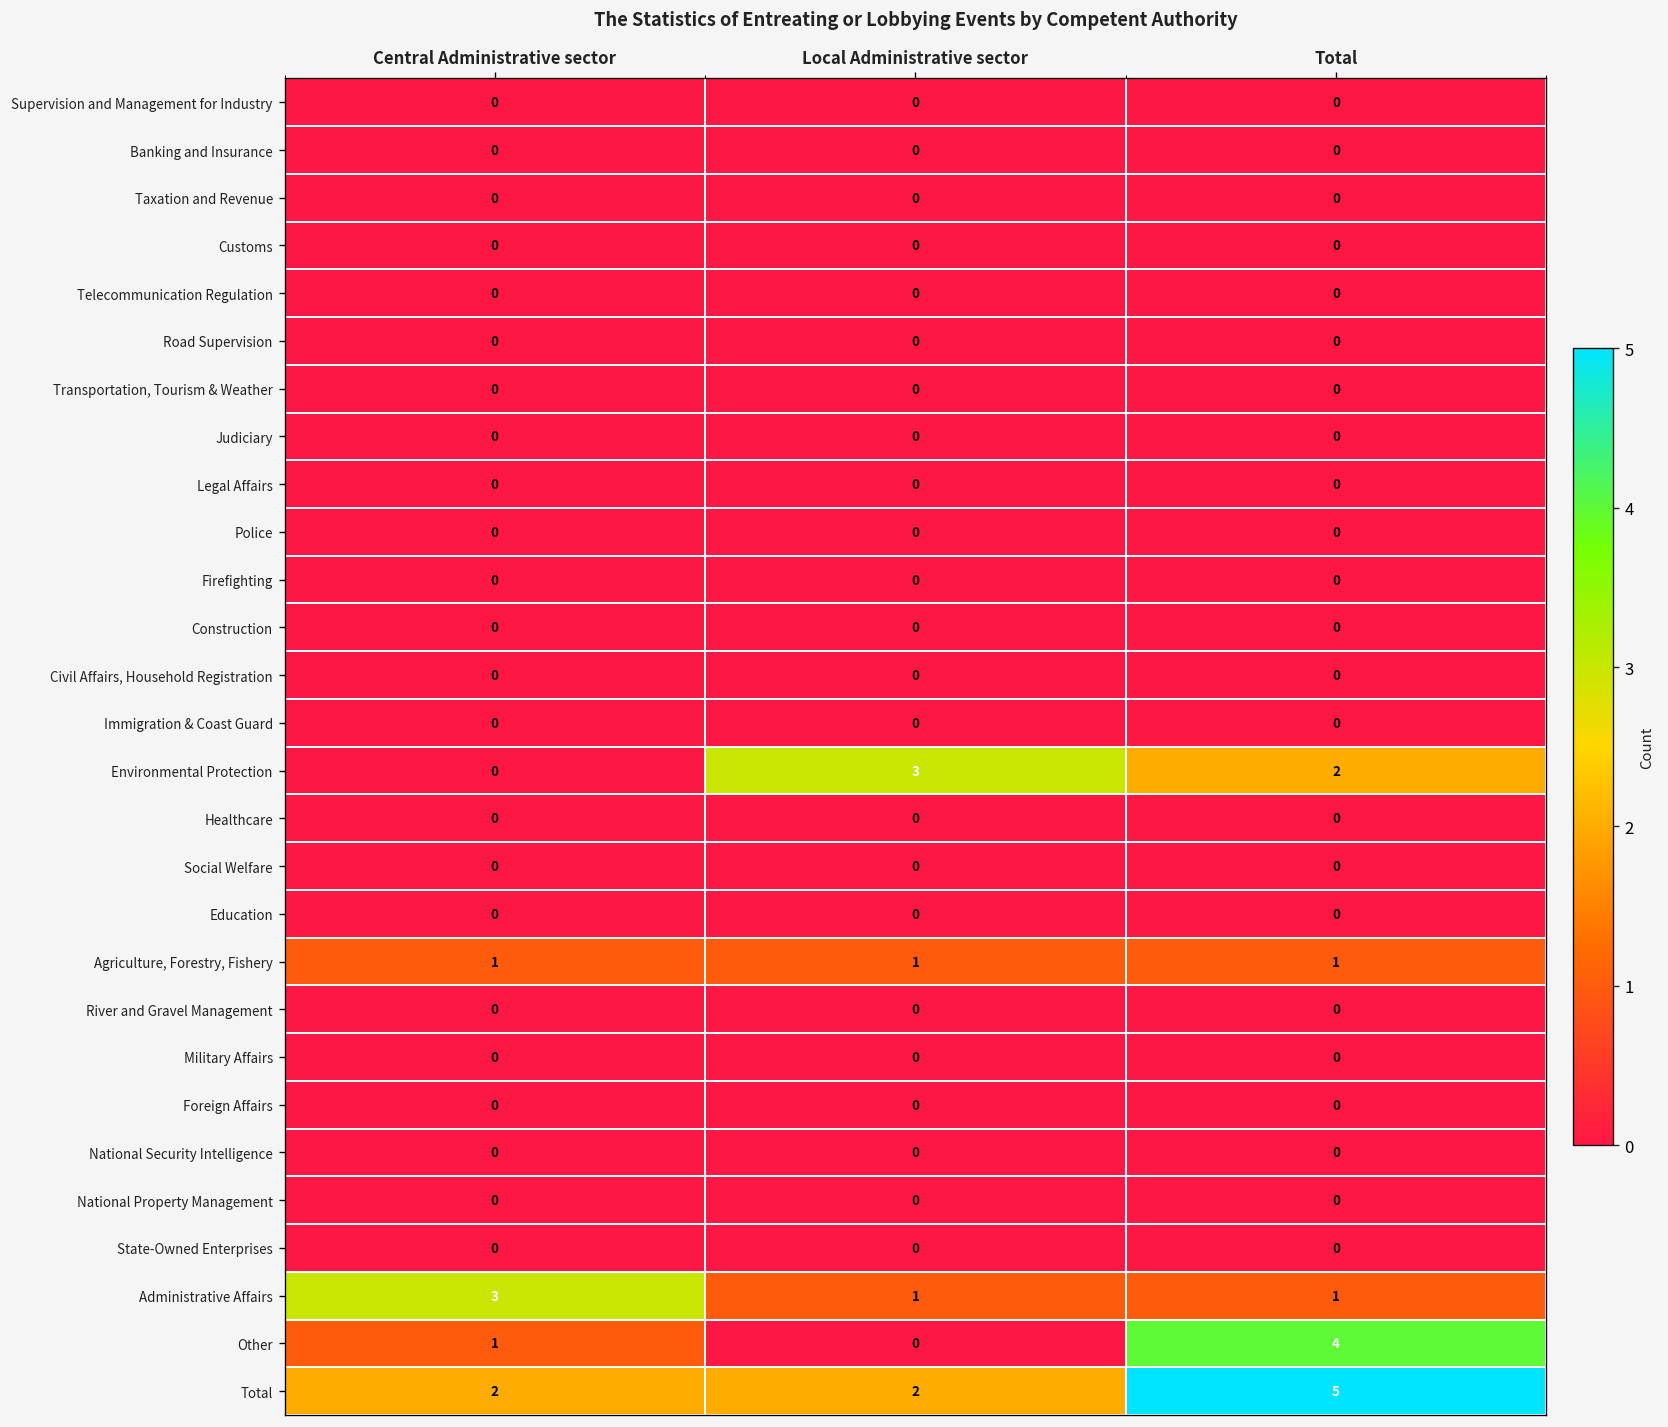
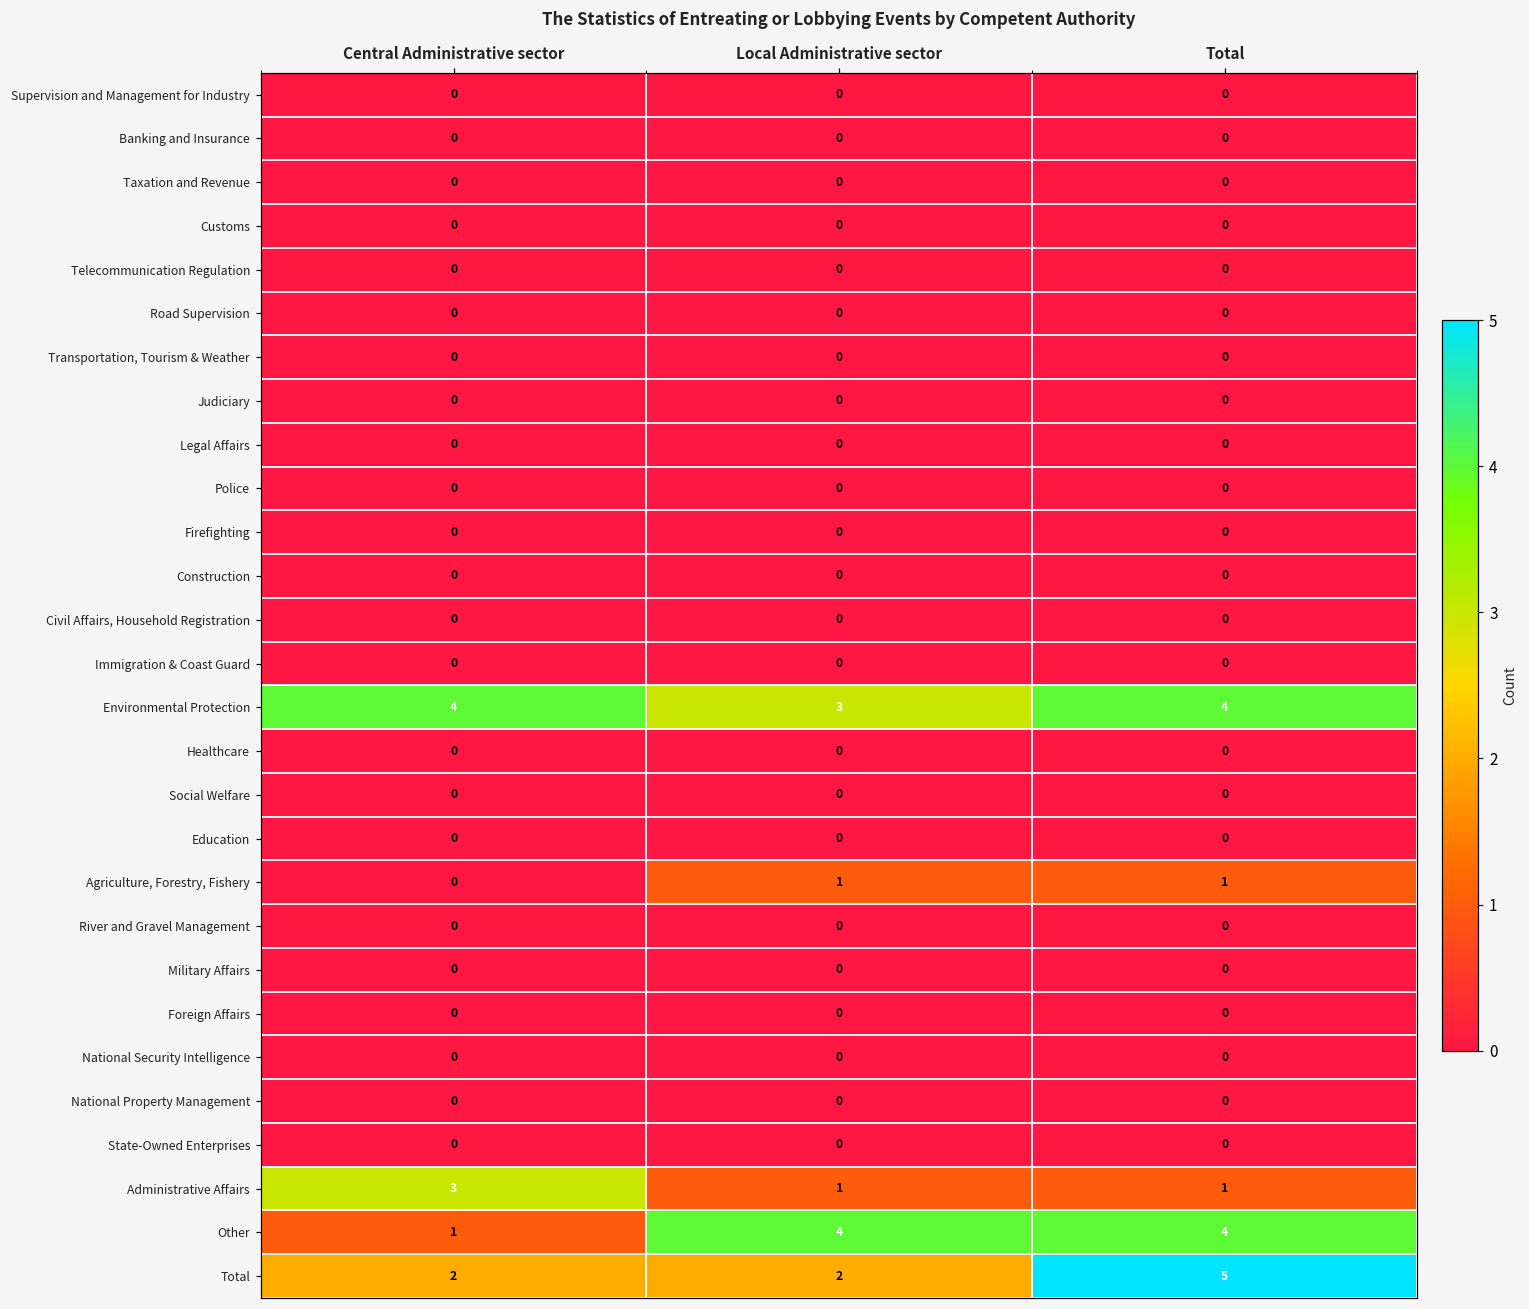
  {
    "Supervision and Management for Industry": {
      "Central Administrative sector": 0,
      "Local Administrative sector": 0,
      "Total": 0
    },
    "Banking and Insurance": {
      "Central Administrative sector": 0,
      "Local Administrative sector": 0,
      "Total": 0
    },
    "Taxation and Revenue": {
      "Central Administrative sector": 0,
      "Local Administrative sector": 0,
      "Total": 0
    },
    "Customs": {
      "Central Administrative sector": 0,
      "Local Administrative sector": 0,
      "Total": 0
    },
    "Telecommunication Regulation": {
      "Central Administrative sector": 0,
      "Local Administrative sector": 0,
      "Total": 0
    },
    "Road Supervision": {
      "Central Administrative sector": 0,
      "Local Administrative sector": 0,
      "Total": 0
    },
    "Transportation, Tourism & Weather": {
      "Central Administrative sector": 0,
      "Local Administrative sector": 0,
      "Total": 0
    },
    "Judiciary": {
      "Central Administrative sector": 0,
      "Local Administrative sector": 0,
      "Total": 0
    },
    "Legal Affairs": {
      "Central Administrative sector": 0,
      "Local Administrative sector": 0,
      "Total": 0
    },
    "Police": {
      "Central Administrative sector": 0,
      "Local Administrative sector": 0,
      "Total": 0
    },
    "Firefighting": {
      "Central Administrative sector": 0,
      "Local Administrative sector": 0,
      "Total": 0
    },
    "Construction": {
      "Central Administrative sector": 0,
      "Local Administrative sector": 0,
      "Total": 0
    },
    "Civil Affairs, Household Registration": {
      "Central Administrative sector": 0,
      "Local Administrative sector": 0,
      "Total": 0
    },
    "Immigration & Coast Guard": {
      "Central Administrative sector": 0,
      "Local Administrative sector": 0,
      "Total": 0
    },
    "Environmental Protection": {
-     "Central Administrative sector": 0,
+     "Central Administrative sector": 4,
      "Local Administrative sector": 3,
-     "Total": 2
+     "Total": 4
    },
    "Healthcare": {
      "Central Administrative sector": 0,
      "Local Administrative sector": 0,
      "Total": 0
    },
    "Social Welfare": {
      "Central Administrative sector": 0,
      "Local Administrative sector": 0,
      "Total": 0
    },
    "Education": {
      "Central Administrative sector": 0,
      "Local Administrative sector": 0,
      "Total": 0
    },
    "Agriculture, Forestry, Fishery": {
-     "Central Administrative sector": 1,
+     "Central Administrative sector": 0,
      "Local Administrative sector": 1,
      "Total": 1
    },
    "River and Gravel Management": {
      "Central Administrative sector": 0,
      "Local Administrative sector": 0,
      "Total": 0
    },
    "Military Affairs": {
      "Central Administrative sector": 0,
      "Local Administrative sector": 0,
      "Total": 0
    },
    "Foreign Affairs": {
      "Central Administrative sector": 0,
      "Local Administrative sector": 0,
      "Total": 0
    },
    "National Security Intelligence": {
      "Central Administrative sector": 0,
      "Local Administrative sector": 0,
      "Total": 0
    },
    "National Property Management": {
      "Central Administrative sector": 0,
      "Local Administrative sector": 0,
      "Total": 0
    },
    "State-Owned Enterprises": {
      "Central Administrative sector": 0,
      "Local Administrative sector": 0,
      "Total": 0
    },
    "Administrative Affairs": {
      "Central Administrative sector": 3,
      "Local Administrative sector": 1,
      "Total": 1
    },
    "Other": {
      "Central Administrative sector": 1,
-     "Local Administrative sector": 0,
+     "Local Administrative sector": 4,
      "Total": 4
    },
    "Total": {
      "Central Administrative sector": 2,
      "Local Administrative sector": 2,
      "Total": 5
    }
  }
